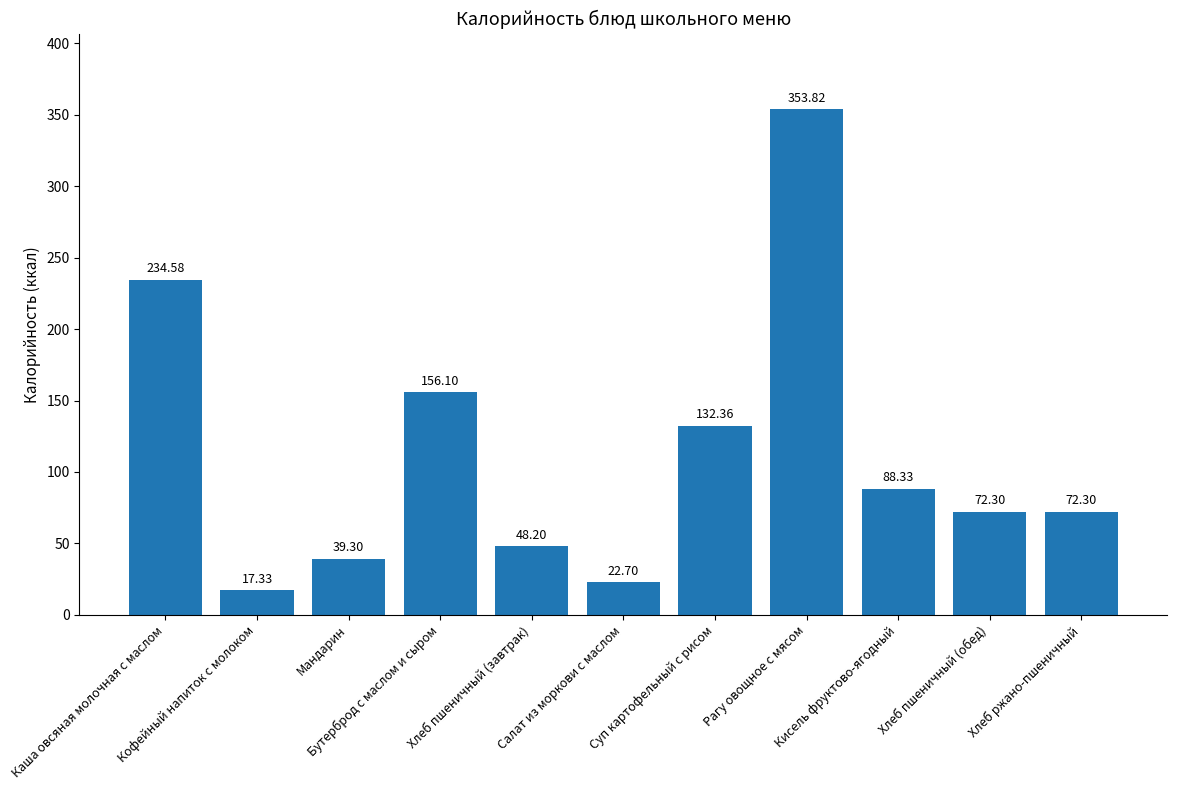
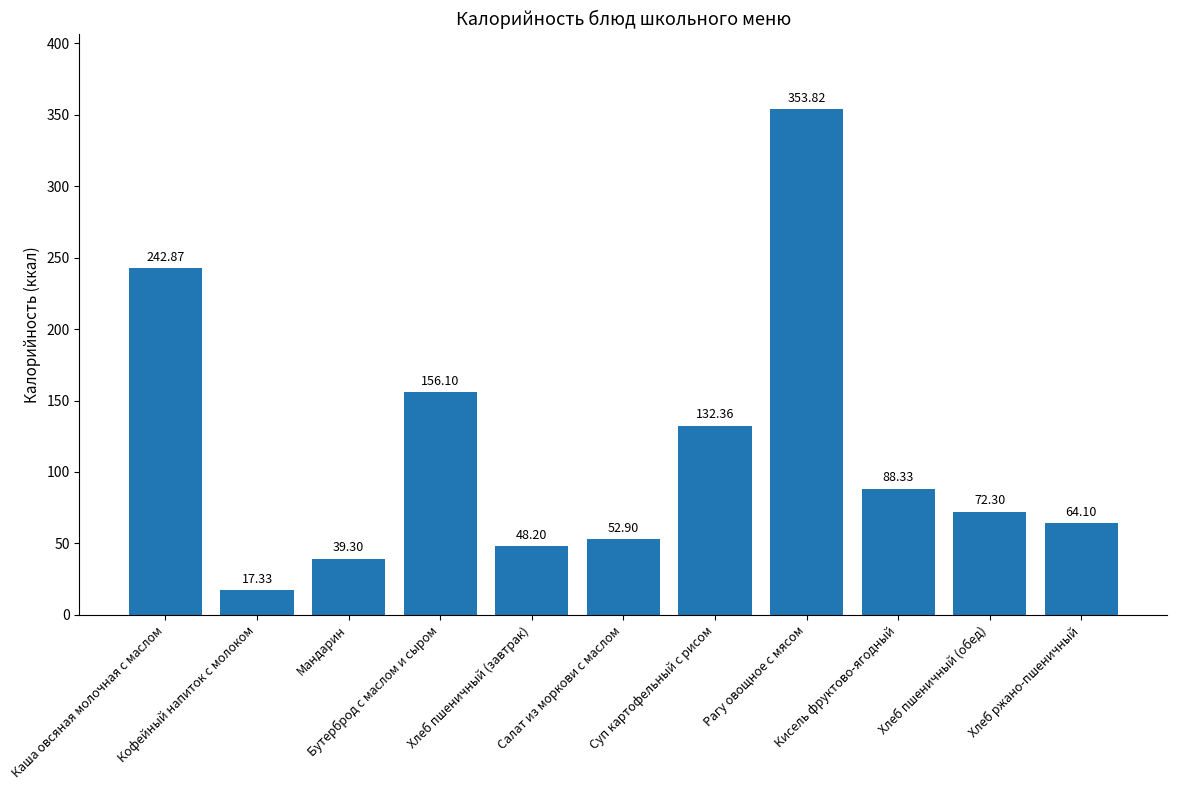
  {
-   "Каша овсяная молочная с маслом": 234.58,
+   "Каша овсяная молочная с маслом": 242.87,
    "Кофейный напиток с молоком": 17.33,
    "Мандарин": 39.30,
    "Бутерброд с маслом и сыром": 156.10,
    "Хлеб пшеничный (завтрак)": 48.20,
-   "Салат из моркови с маслом": 22.70,
+   "Салат из моркови с маслом": 52.90,
    "Суп картофельный с рисом": 132.36,
    "Рагу овощное с мясом": 353.82,
    "Кисель фруктово-ягодный": 88.33,
    "Хлеб пшеничный (обед)": 72.30,
-   "Хлеб ржано-пшеничный": 72.30
+   "Хлеб ржано-пшеничный": 64.10
  }
